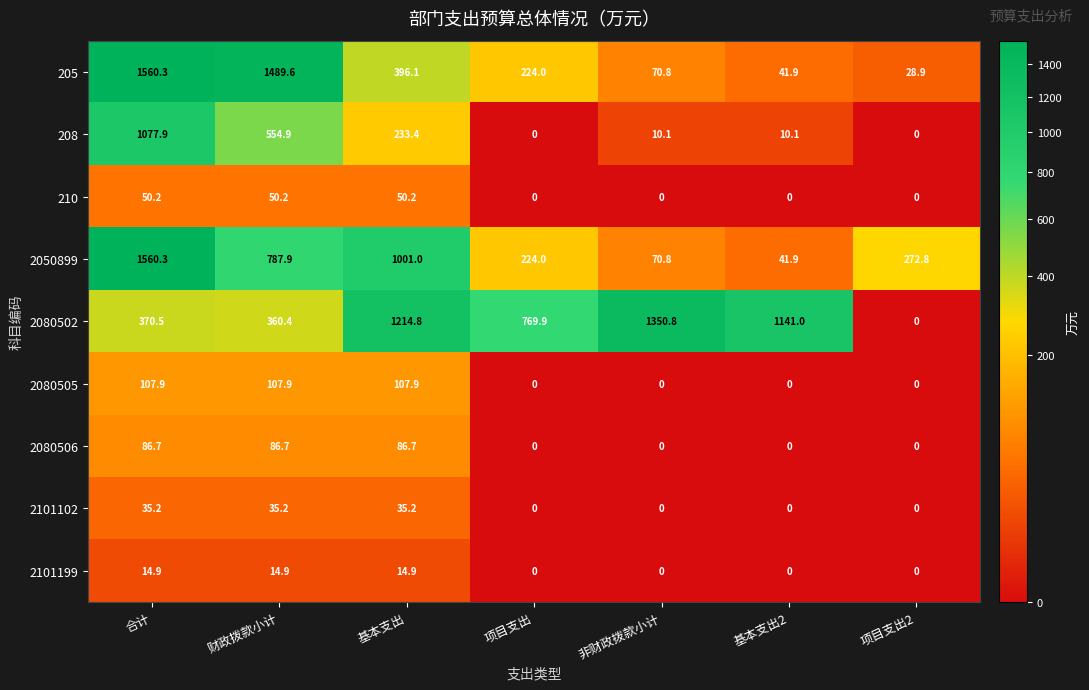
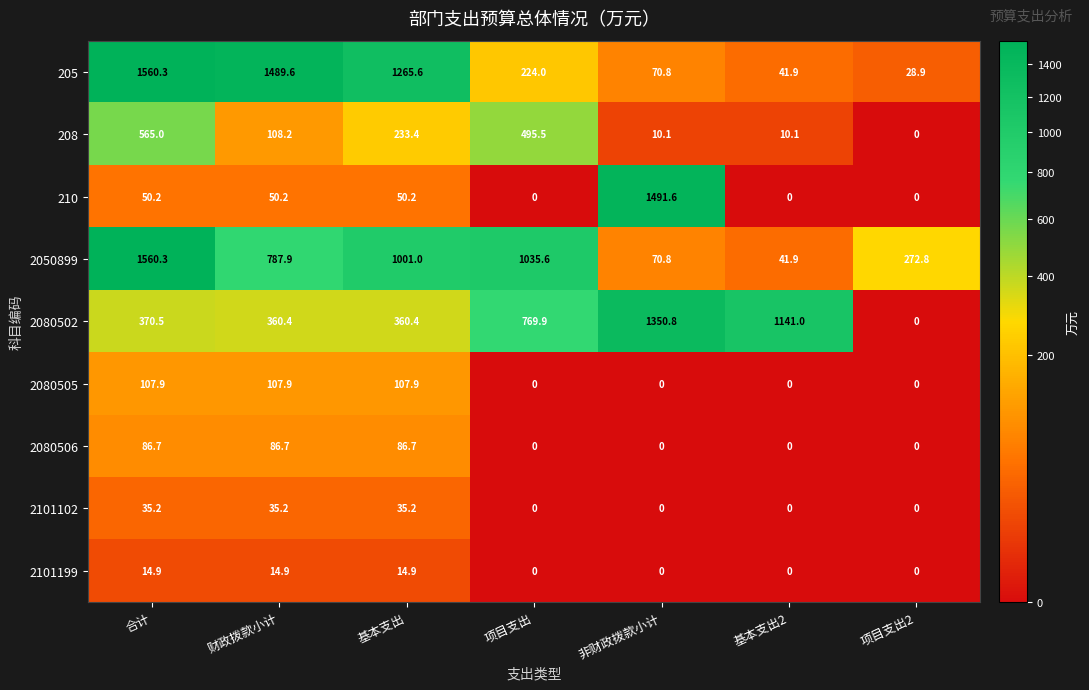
  {
    "205": {
      "合计": 1560.3,
      "财政拨款小计": 1489.6,
-     "基本支出": 396.1,
+     "基本支出": 1265.6,
      "项目支出": 224.0,
      "非财政拨款小计": 70.8,
      "基本支出2": 41.9,
      "项目支出2": 28.9
    },
    "208": {
-     "合计": 1077.9,
-     "财政拨款小计": 554.9,
+     "合计": 565.0,
+     "财政拨款小计": 108.2,
      "基本支出": 233.4,
-     "项目支出": 0,
+     "项目支出": 495.5,
      "非财政拨款小计": 10.1,
      "基本支出2": 10.1,
      "项目支出2": 0
    },
    "210": {
      "合计": 50.2,
      "财政拨款小计": 50.2,
      "基本支出": 50.2,
      "项目支出": 0,
-     "非财政拨款小计": 0,
+     "非财政拨款小计": 1491.6,
      "基本支出2": 0,
      "项目支出2": 0
    },
    "2050899": {
      "合计": 1560.3,
      "财政拨款小计": 787.9,
      "基本支出": 1001.0,
-     "项目支出": 224.0,
+     "项目支出": 1035.6,
      "非财政拨款小计": 70.8,
      "基本支出2": 41.9,
      "项目支出2": 272.8
    },
    "2080502": {
      "合计": 370.5,
      "财政拨款小计": 360.4,
-     "基本支出": 1214.8,
+     "基本支出": 360.4,
      "项目支出": 769.9,
      "非财政拨款小计": 1350.8,
      "基本支出2": 1141.0,
      "项目支出2": 0
    },
    "2080505": {
      "合计": 107.9,
      "财政拨款小计": 107.9,
      "基本支出": 107.9,
      "项目支出": 0,
      "非财政拨款小计": 0,
      "基本支出2": 0,
      "项目支出2": 0
    },
    "2080506": {
      "合计": 86.7,
      "财政拨款小计": 86.7,
      "基本支出": 86.7,
      "项目支出": 0,
      "非财政拨款小计": 0,
      "基本支出2": 0,
      "项目支出2": 0
    },
    "2101102": {
      "合计": 35.2,
      "财政拨款小计": 35.2,
      "基本支出": 35.2,
      "项目支出": 0,
      "非财政拨款小计": 0,
      "基本支出2": 0,
      "项目支出2": 0
    },
    "2101199": {
      "合计": 14.9,
      "财政拨款小计": 14.9,
      "基本支出": 14.9,
      "项目支出": 0,
      "非财政拨款小计": 0,
      "基本支出2": 0,
      "项目支出2": 0
    }
  }
